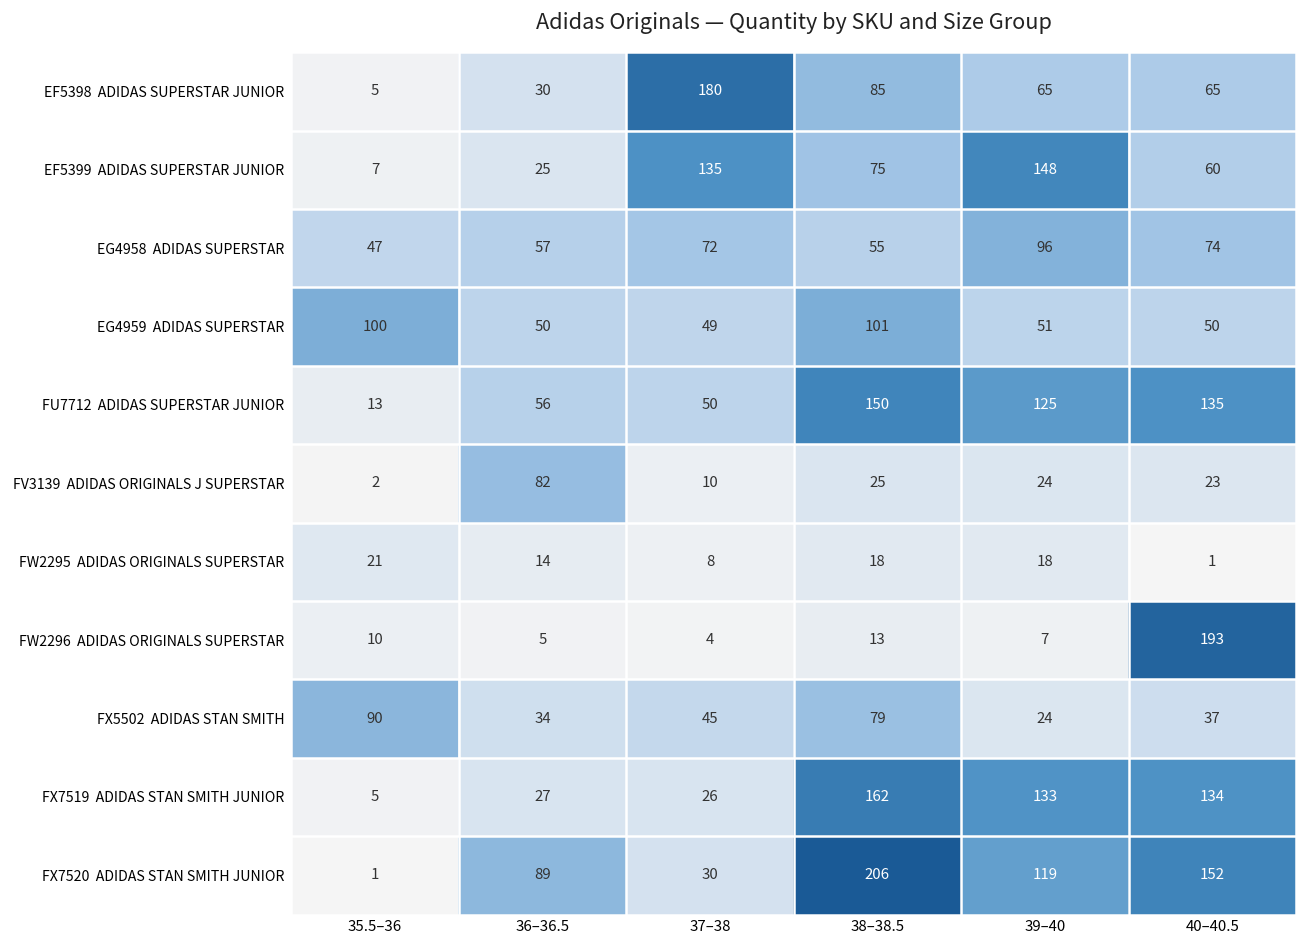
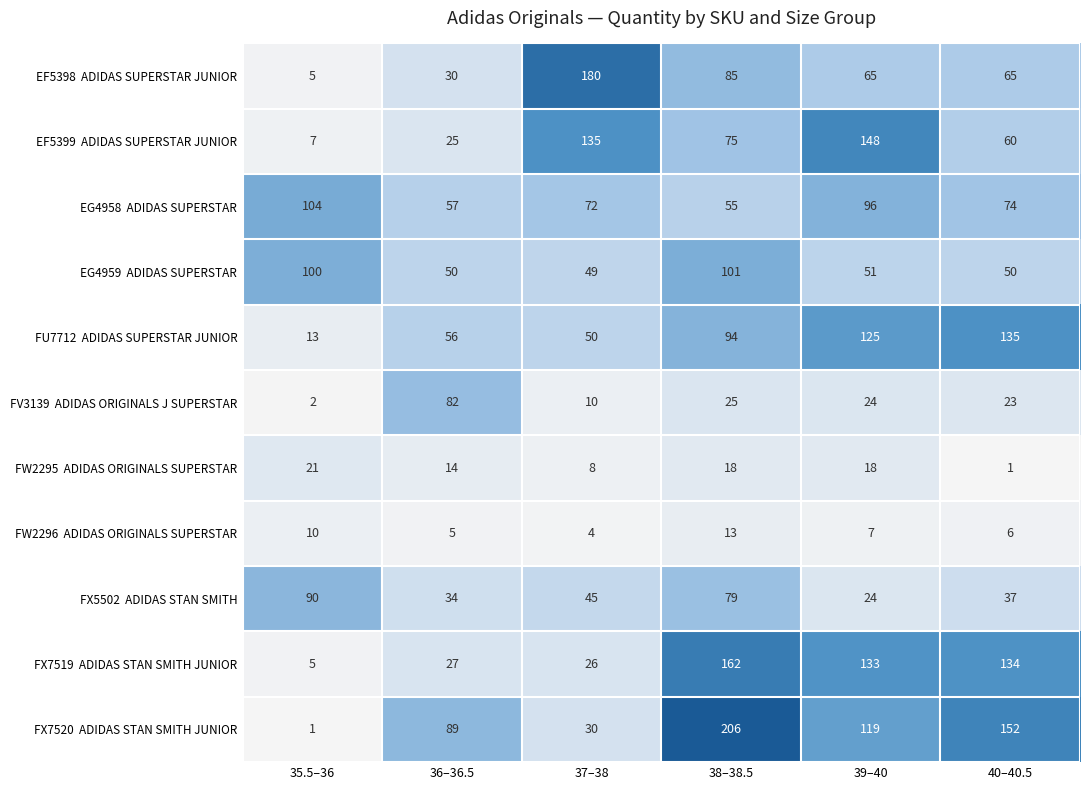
  {
    "EF5398 ADIDAS SUPERSTAR JUNIOR": {
      "35.5–36": 5,
      "36–36.5": 30,
      "37–38": 180,
      "38–38.5": 85,
      "39–40": 65,
      "40–40.5": 65
    },
    "EF5399 ADIDAS SUPERSTAR JUNIOR": {
      "35.5–36": 7,
      "36–36.5": 25,
      "37–38": 135,
      "38–38.5": 75,
      "39–40": 148,
      "40–40.5": 60
    },
    "EG4958 ADIDAS SUPERSTAR": {
-     "35.5–36": 47,
+     "35.5–36": 104,
      "36–36.5": 57,
      "37–38": 72,
      "38–38.5": 55,
      "39–40": 96,
      "40–40.5": 74
    },
    "EG4959 ADIDAS SUPERSTAR": {
      "35.5–36": 100,
      "36–36.5": 50,
      "37–38": 49,
      "38–38.5": 101,
      "39–40": 51,
      "40–40.5": 50
    },
    "FU7712 ADIDAS SUPERSTAR JUNIOR": {
      "35.5–36": 13,
      "36–36.5": 56,
      "37–38": 50,
-     "38–38.5": 150,
+     "38–38.5": 94,
      "39–40": 125,
      "40–40.5": 135
    },
    "FV3139 ADIDAS ORIGINALS J SUPERSTAR": {
      "35.5–36": 2,
      "36–36.5": 82,
      "37–38": 10,
      "38–38.5": 25,
      "39–40": 24,
      "40–40.5": 23
    },
    "FW2295 ADIDAS ORIGINALS SUPERSTAR": {
      "35.5–36": 21,
      "36–36.5": 14,
      "37–38": 8,
      "38–38.5": 18,
      "39–40": 18,
      "40–40.5": 1
    },
    "FW2296 ADIDAS ORIGINALS SUPERSTAR": {
      "35.5–36": 10,
      "36–36.5": 5,
      "37–38": 4,
      "38–38.5": 13,
      "39–40": 7,
-     "40–40.5": 193
+     "40–40.5": 6
    },
    "FX5502 ADIDAS STAN SMITH": {
      "35.5–36": 90,
      "36–36.5": 34,
      "37–38": 45,
      "38–38.5": 79,
      "39–40": 24,
      "40–40.5": 37
    },
    "FX7519 ADIDAS STAN SMITH JUNIOR": {
      "35.5–36": 5,
      "36–36.5": 27,
      "37–38": 26,
      "38–38.5": 162,
      "39–40": 133,
      "40–40.5": 134
    },
    "FX7520 ADIDAS STAN SMITH JUNIOR": {
      "35.5–36": 1,
      "36–36.5": 89,
      "37–38": 30,
      "38–38.5": 206,
      "39–40": 119,
      "40–40.5": 152
    }
  }
